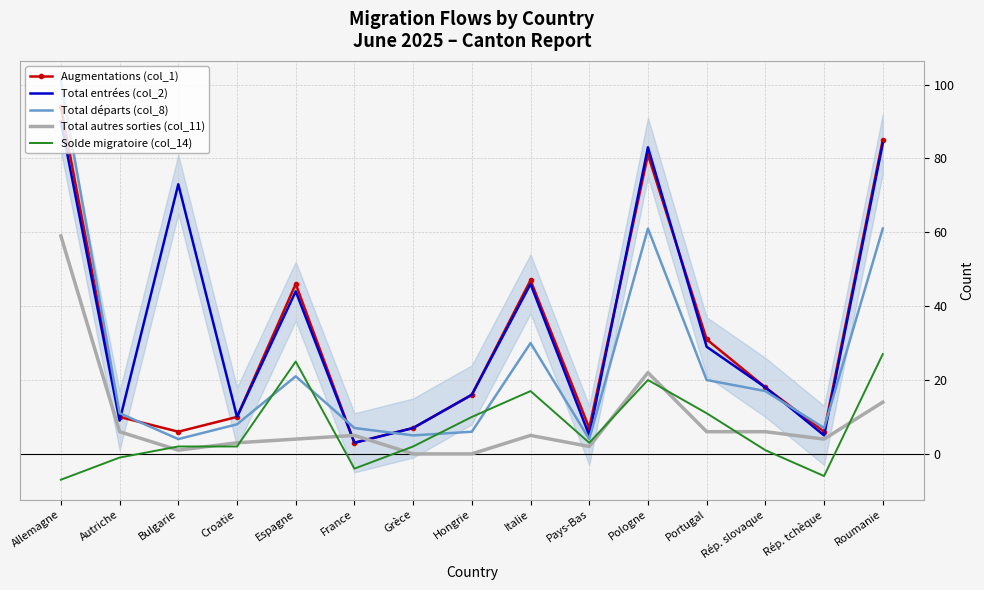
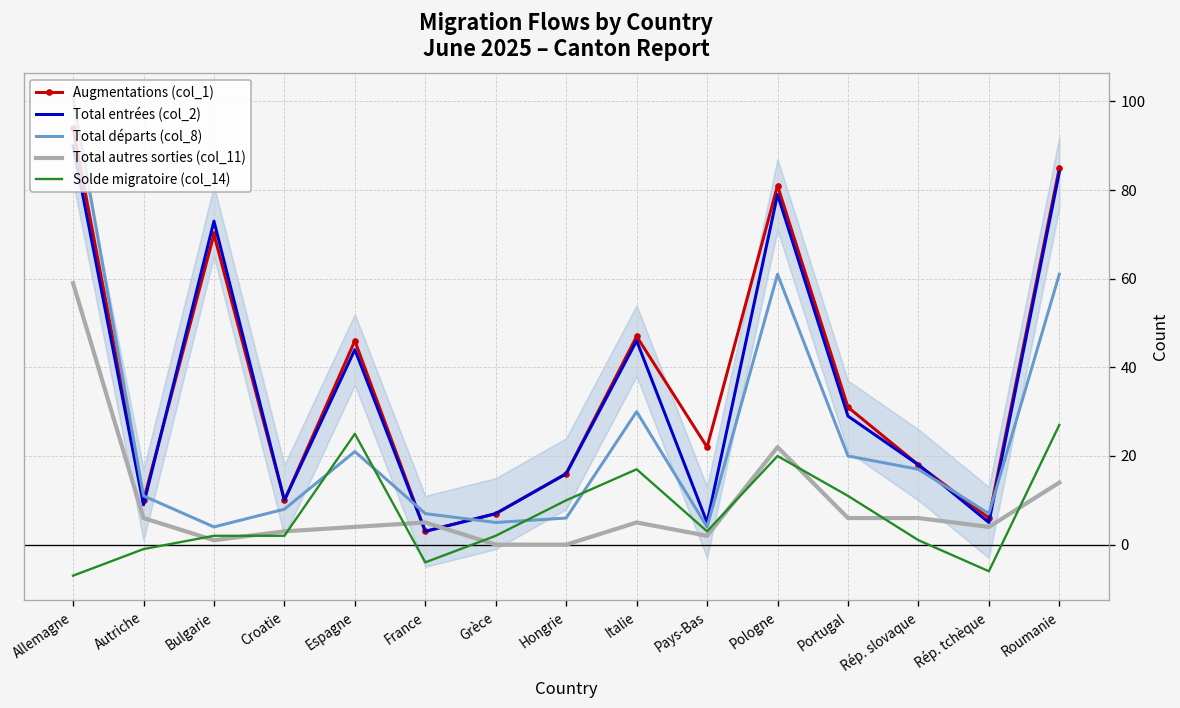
  {
    "Augmentations (col_1)": {
      "Autriche": 10,
-     "Bulgarie": 6,
+     "Bulgarie": 70,
      "Espagne": 46,
      "Italie": 47,
-     "Pays-Bas": 7,
+     "Pays-Bas": 22,
      "Pologne": 81,
      "Portugal": 31,
      "Rép. tchèque": 6,
      "Roumanie": 85
    },
    "Total entrées (col_2)": {
      "Autriche": 9,
      "Bulgarie": 73,
      "Espagne": 44,
      "Italie": 46,
      "Pays-Bas": 5,
-     "Pologne": 83,
+     "Pologne": 79,
      "Portugal": 29,
      "Rép. tchèque": 5,
      "Roumanie": 84
    },
    "Total autres sorties (col_11)": {
      "Allemagne": 59,
      "Autriche": 6,
      "Bulgarie": 1,
      "Croatie": 3,
      "Espagne": 4,
      "France": 5,
      "Grèce": 0,
      "Hongrie": 0,
      "Italie": 5,
      "Pays-Bas": 2,
      "Pologne": 22,
      "Portugal": 6,
      "Rép. slovaque": 6,
      "Rép. tchèque": 4,
      "Roumanie": 14
    },
    "Solde migratoire (col_14)": {
      "Allemagne": -7,
      "Autriche": -1,
      "Bulgarie": 2,
      "Croatie": 2,
      "Espagne": 25,
      "France": -4,
      "Grèce": 2,
      "Hongrie": 10,
      "Italie": 17,
      "Pays-Bas": 3,
      "Pologne": 20,
      "Portugal": 11,
      "Rép. slovaque": 1,
      "Rép. tchèque": -6,
      "Roumanie": 27
    }
  }
